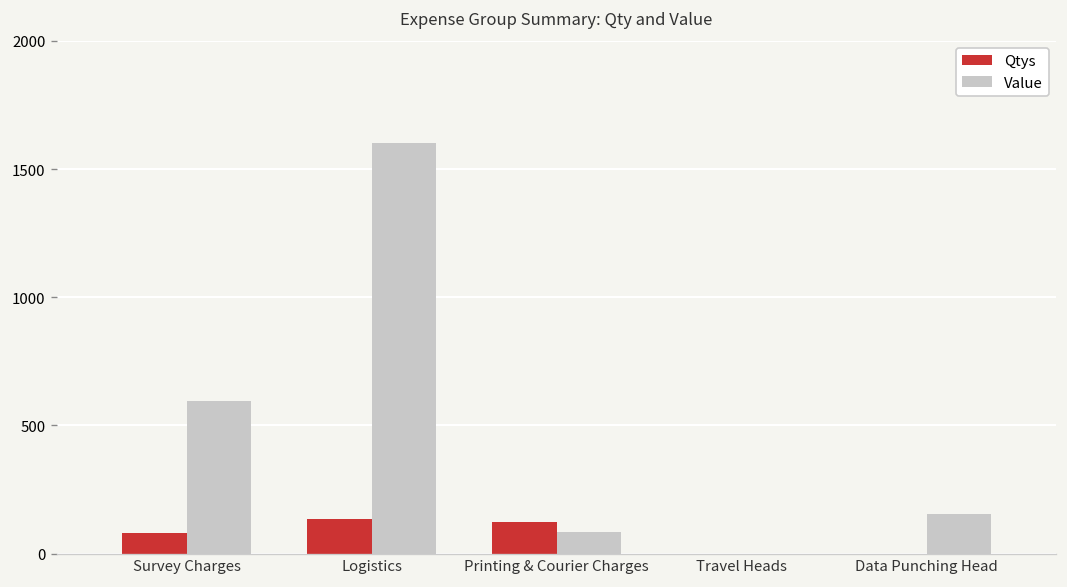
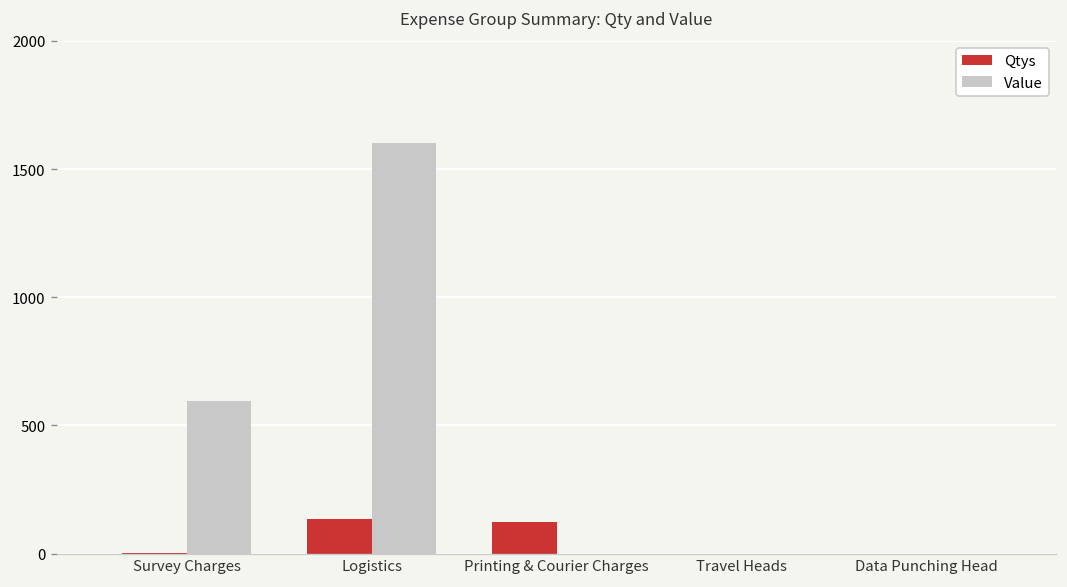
  {
    "Qtys": {
-     "Survey Charges": 80,
+     "Survey Charges": 0,
      "Logistics": 130,
      "Printing & Courier Charges": 120,
      "Travel Heads": 0,
      "Data Punching Head": 0
    },
    "Value": {
      "Survey Charges": 600,
      "Logistics": 1600,
-     "Printing & Courier Charges": 80,
+     "Printing & Courier Charges": 0,
      "Travel Heads": 0,
-     "Data Punching Head": 150
+     "Data Punching Head": 0
    }
  }
